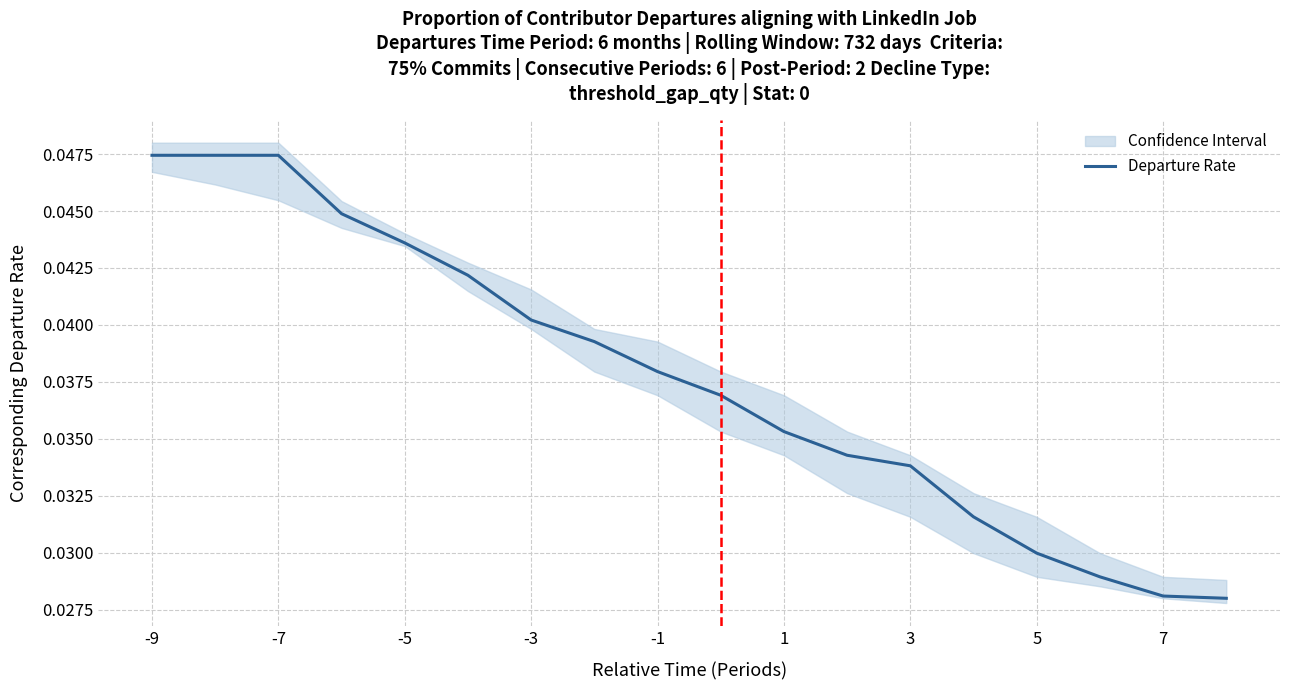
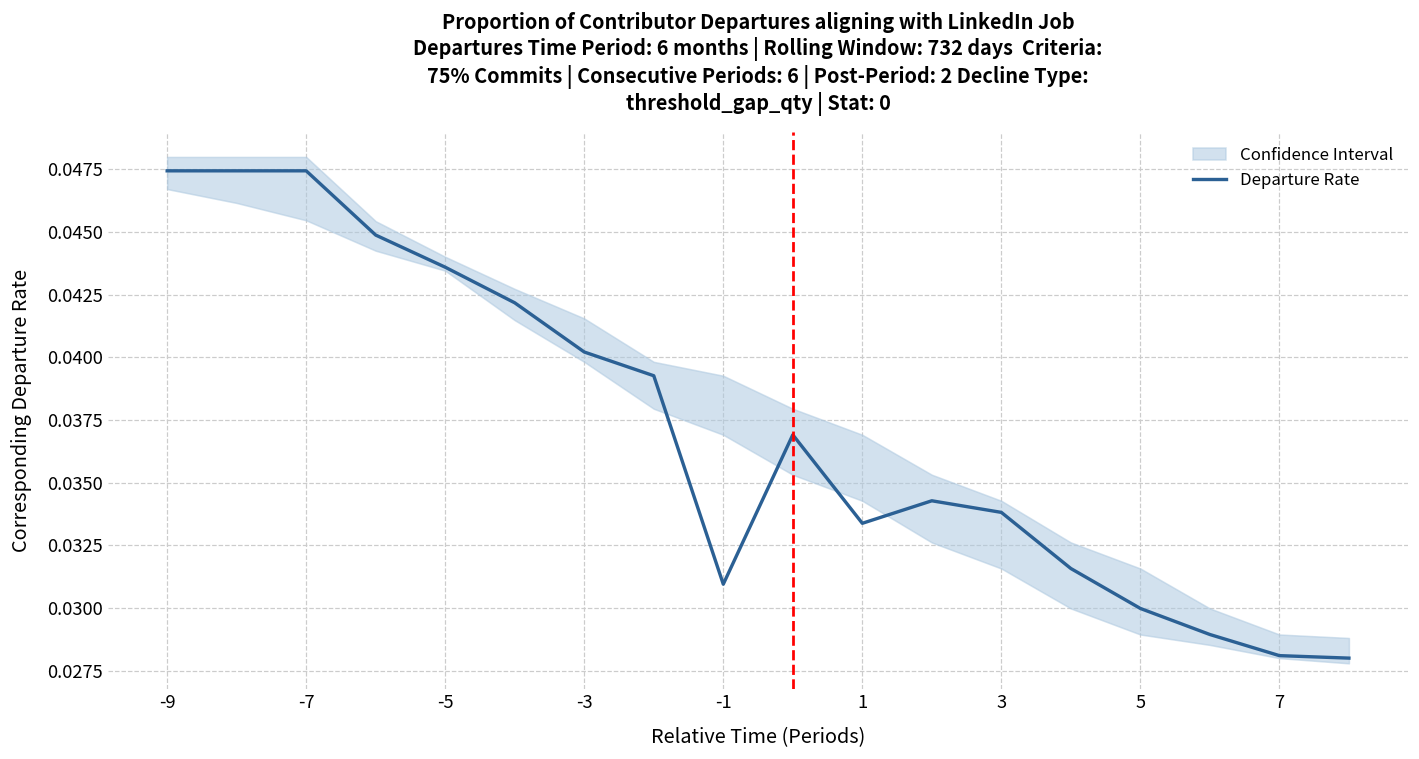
  {
    "Departure Rate": {
      "-9": 0.0474,
      "-7": 0.0474,
      "-5": 0.0436,
      "-3": 0.0402,
-     "-1": 0.0380,
-     "1": 0.0353,
+     "-1": 0.0310,
+     "1": 0.0334,
      "3": 0.0338,
      "5": 0.0300,
      "7": 0.0281
    }
  }
